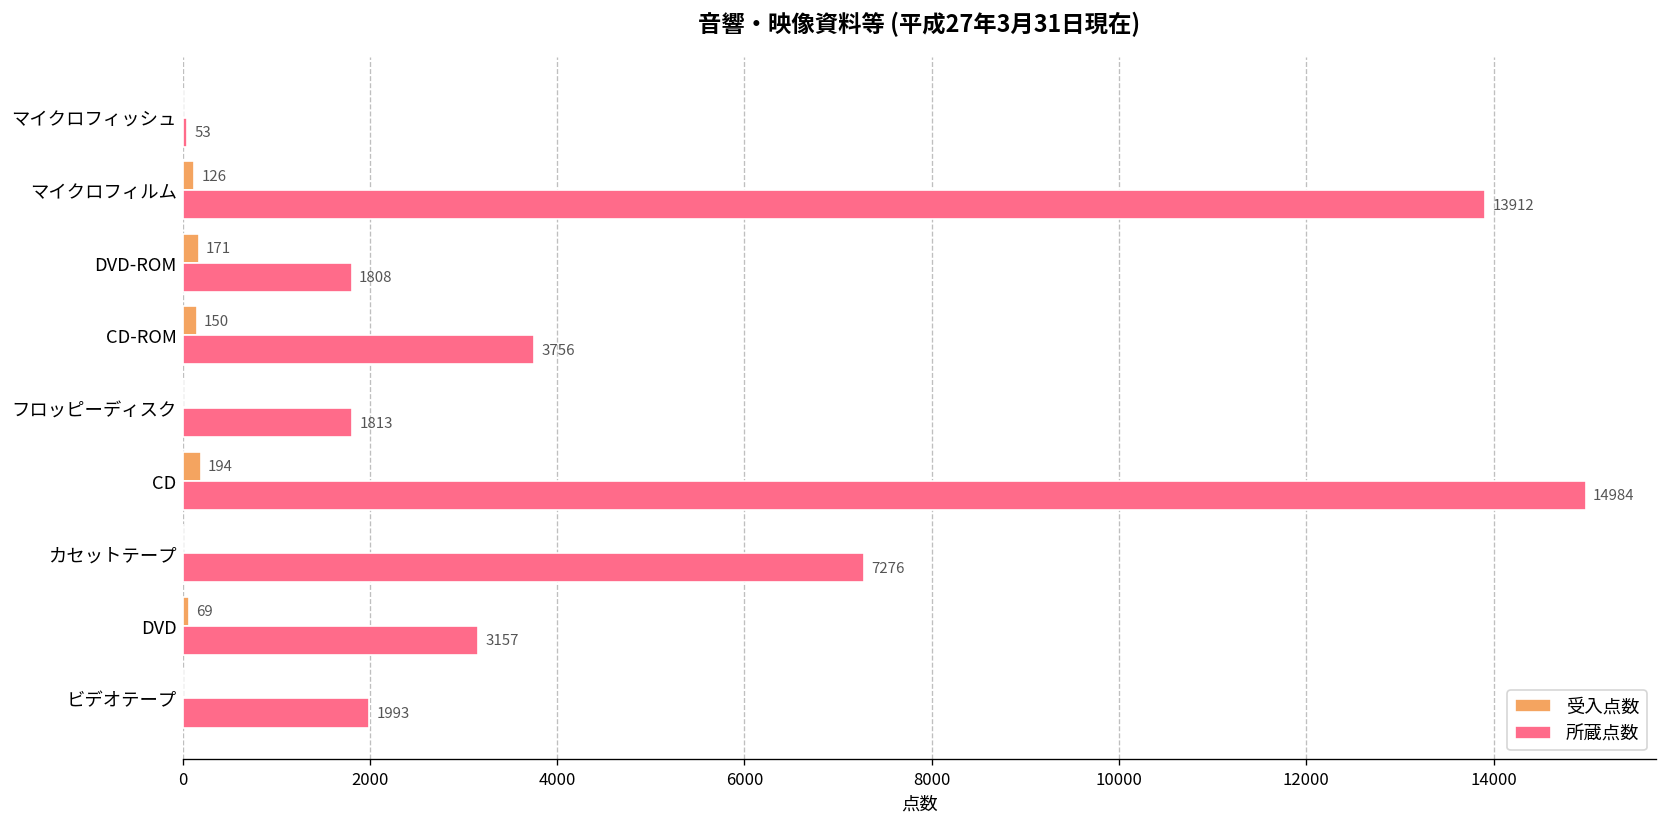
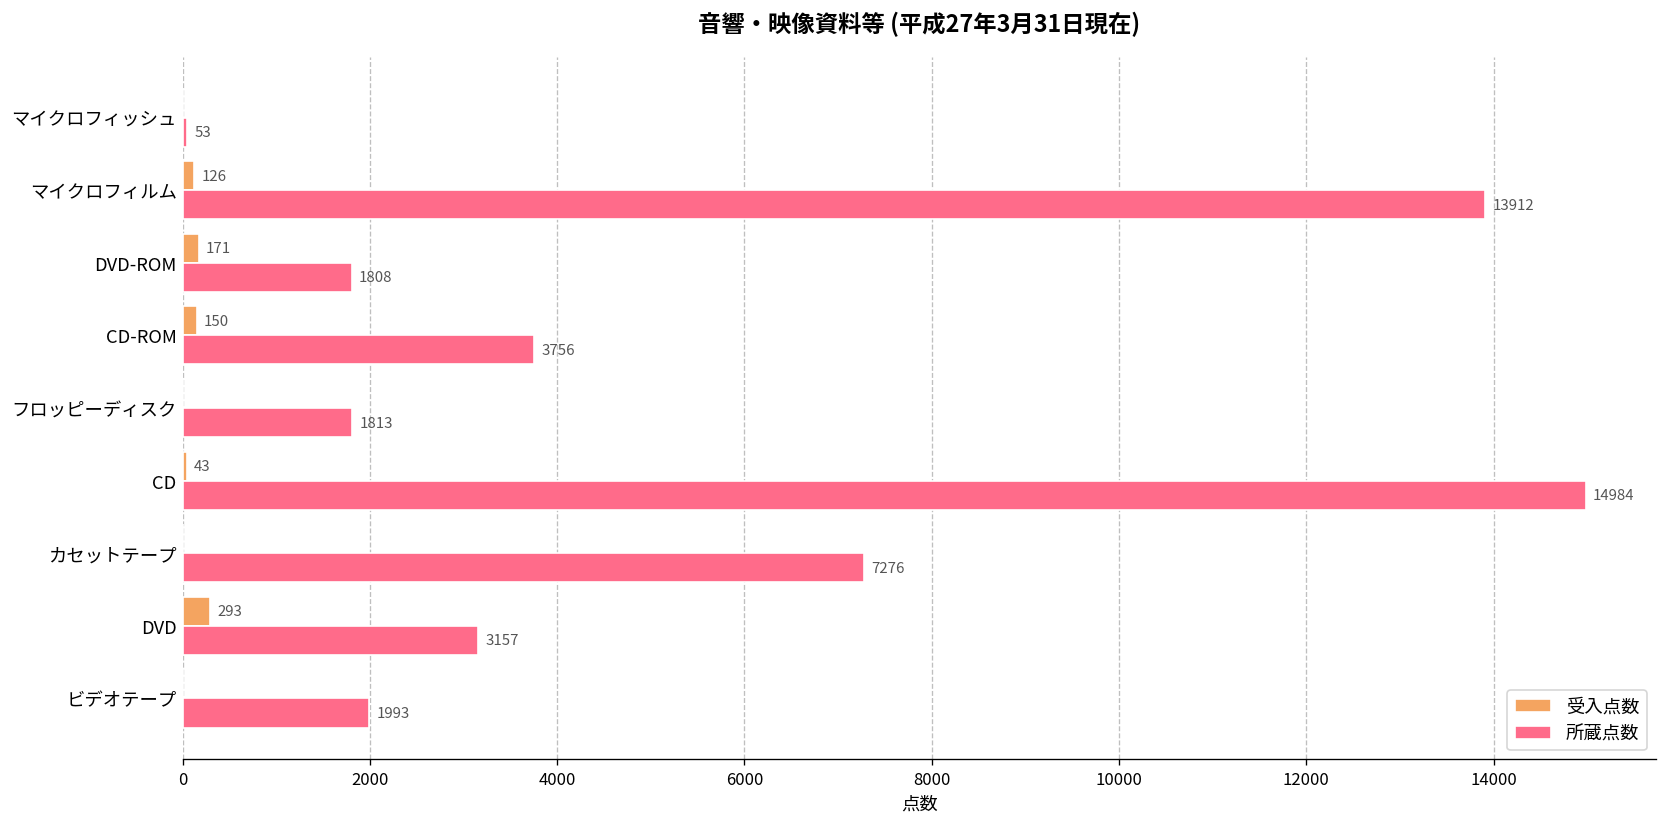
  {
    "受入点数": {
      "マイクロフィルム": 126,
      "DVD-ROM": 171,
      "CD-ROM": 150,
-     "CD": 194,
-     "DVD": 69
+     "CD": 43,
+     "DVD": 293
    },
    "所蔵点数": {
      "マイクロフィッシュ": 53,
      "マイクロフィルム": 13912,
      "DVD-ROM": 1808,
      "CD-ROM": 3756,
      "フロッピーディスク": 1813,
      "CD": 14984,
      "カセットテープ": 7276,
      "DVD": 3157,
      "ビデオテープ": 1993
    }
  }
